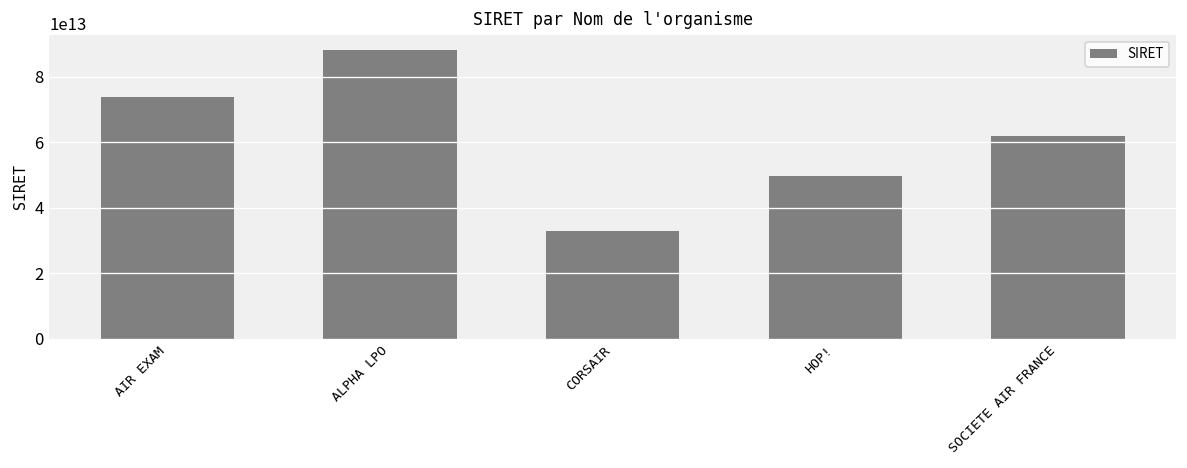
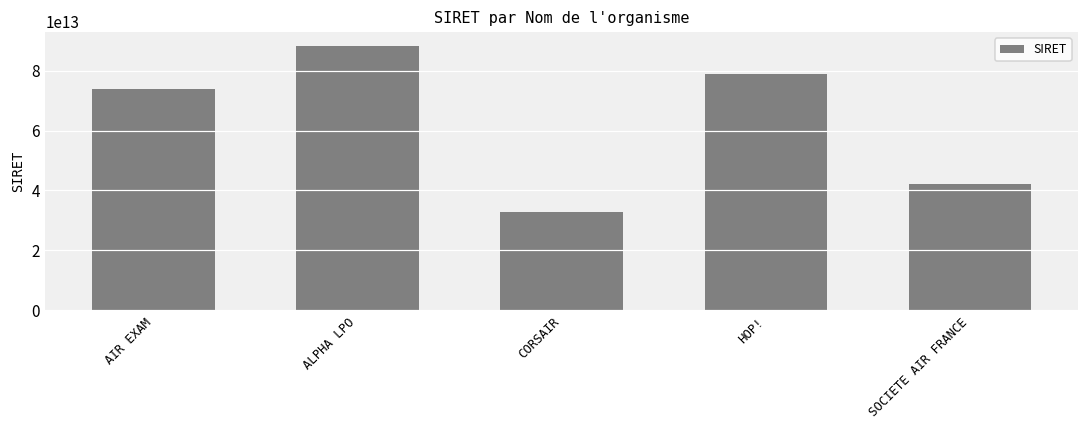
  {
    "AIR EXAM": 74000000000000,
    "ALPHA LPO": 88000000000000,
    "CORSAIR": 33000000000000,
-   "HOP!": 50000000000000,
-   "SOCIETE AIR FRANCE": 62000000000000
+   "HOP!": 79000000000000,
+   "SOCIETE AIR FRANCE": 42000000000000
  }
